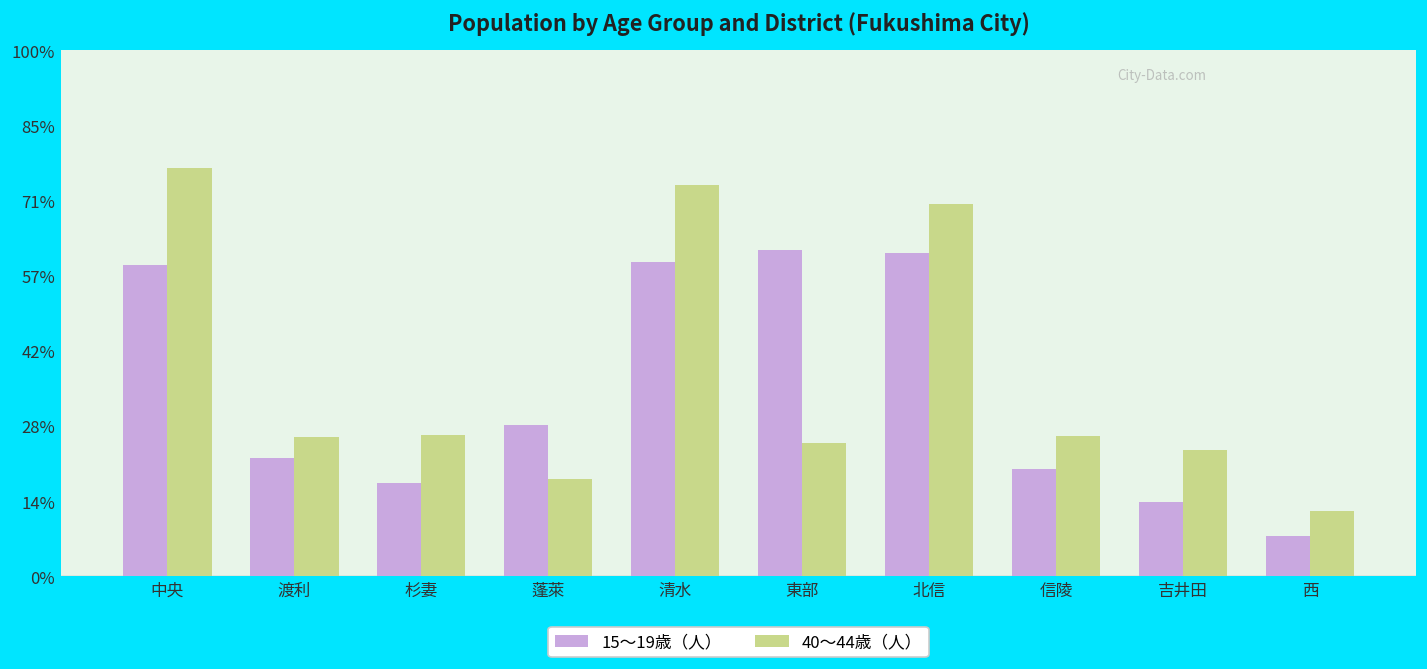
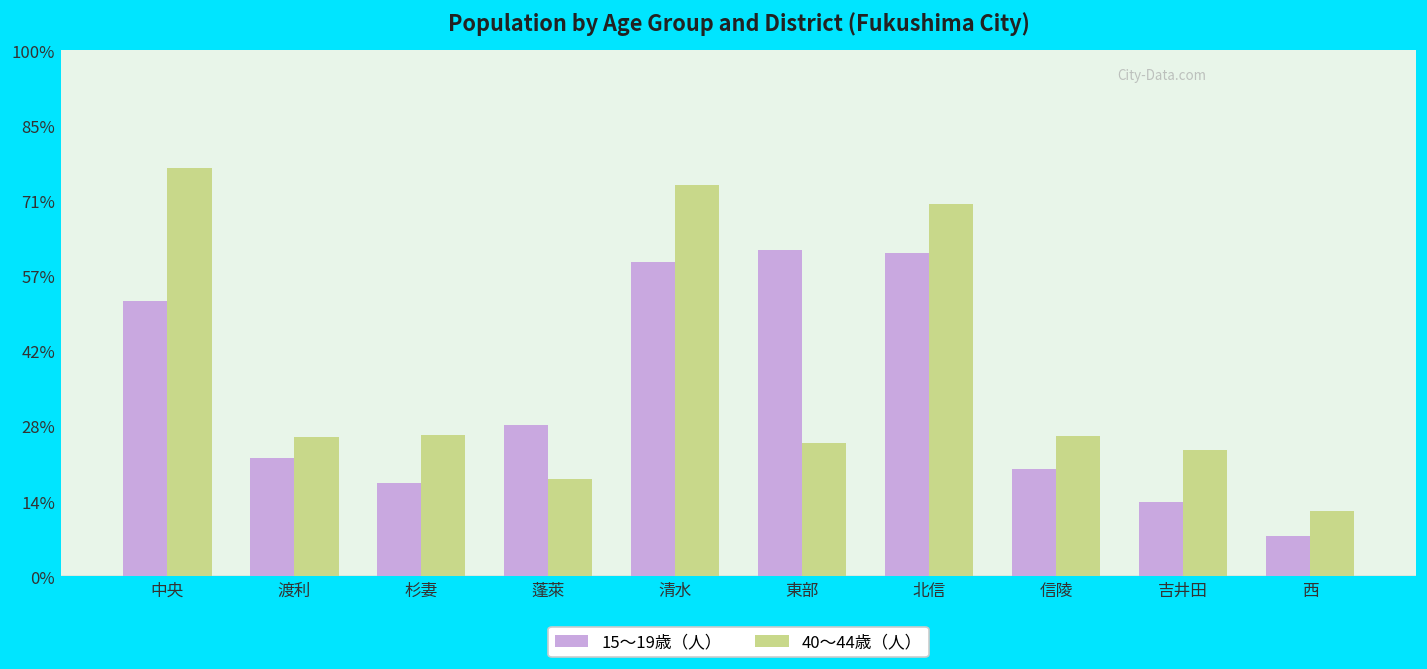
  {
    "15～19歳（人）": {
-     "中央": "59%",
+     "中央": "52%",
      "渡利": "23%",
      "杉妻": "18%",
      "蓬萊": "29%",
      "清水": "60%",
      "東部": "62%",
      "北信": "62%",
      "信陵": "20%",
      "吉井田": "14%",
      "西": "8%"
    },
    "40～44歳（人）": {
      "中央": "78%",
      "渡利": "26%",
      "杉妻": "27%",
      "蓬萊": "19%",
      "清水": "74%",
      "東部": "25%",
      "北信": "71%",
      "信陵": "27%",
      "吉井田": "24%",
      "西": "12%"
    }
  }
